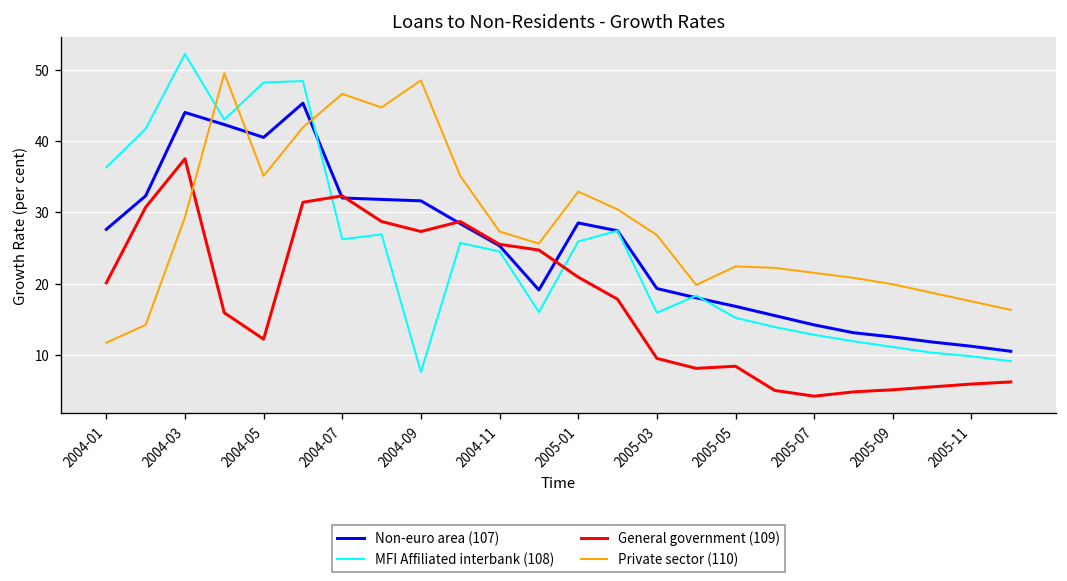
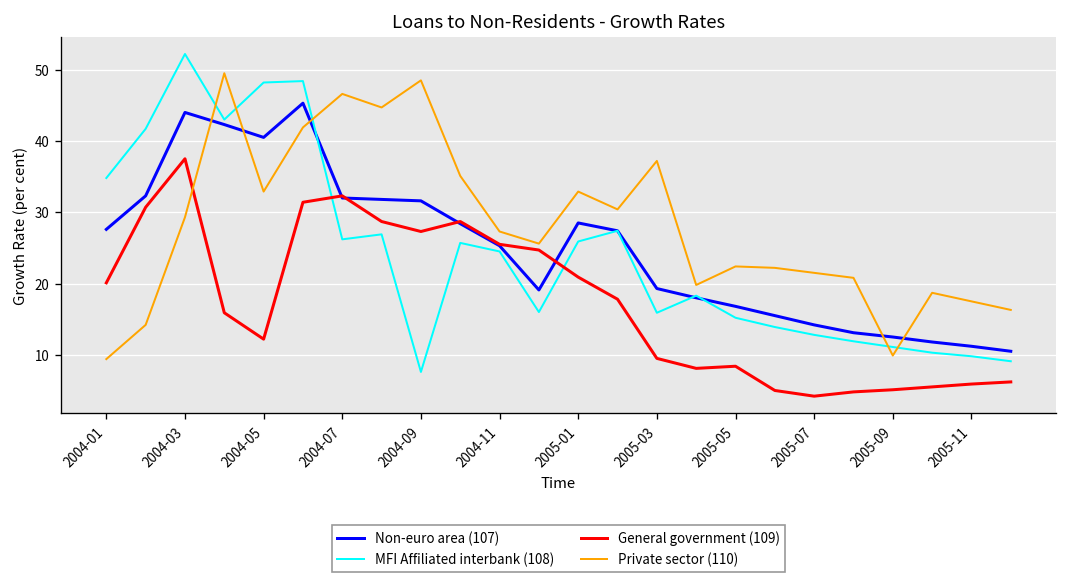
  {
    "Non-euro area (107)": {
      "2004-01": 28,
      "2004-03": 44,
      "2004-05": 41,
      "2004-09": 32,
      "2005-01": 29,
      "2005-03": 19,
      "2005-05": 17,
      "2005-07": 14,
      "2005-09": 13,
      "2005-11": 11
    },
    "MFI Affiliated interbank (108)": {
-     "2004-01": 36,
+     "2004-01": 35,
      "2004-03": 52,
      "2004-05": 48,
      "2004-07": 26,
      "2004-09": 8,
      "2004-11": 25,
      "2005-01": 26,
      "2005-03": 16,
      "2005-05": 15,
      "2005-07": 13,
      "2005-09": 11,
      "2005-11": 10
    },
    "General government (109)": {
      "2004-01": 20,
      "2004-03": 38,
      "2004-05": 12,
      "2004-09": 27,
      "2005-01": 21,
      "2005-03": 10,
      "2005-05": 8,
      "2005-07": 4,
      "2005-09": 5,
      "2005-11": 6
    },
    "Private sector (110)": {
-     "2004-01": 12,
+     "2004-01": 9,
      "2004-03": 29,
-     "2004-05": 35,
+     "2004-05": 33,
      "2004-07": 47,
      "2004-09": 49,
      "2004-11": 27,
      "2005-01": 33,
-     "2005-03": 27,
+     "2005-03": 37,
      "2005-05": 22,
      "2005-07": 22,
-     "2005-09": 20,
+     "2005-09": 10,
      "2005-11": 18
    }
  }
